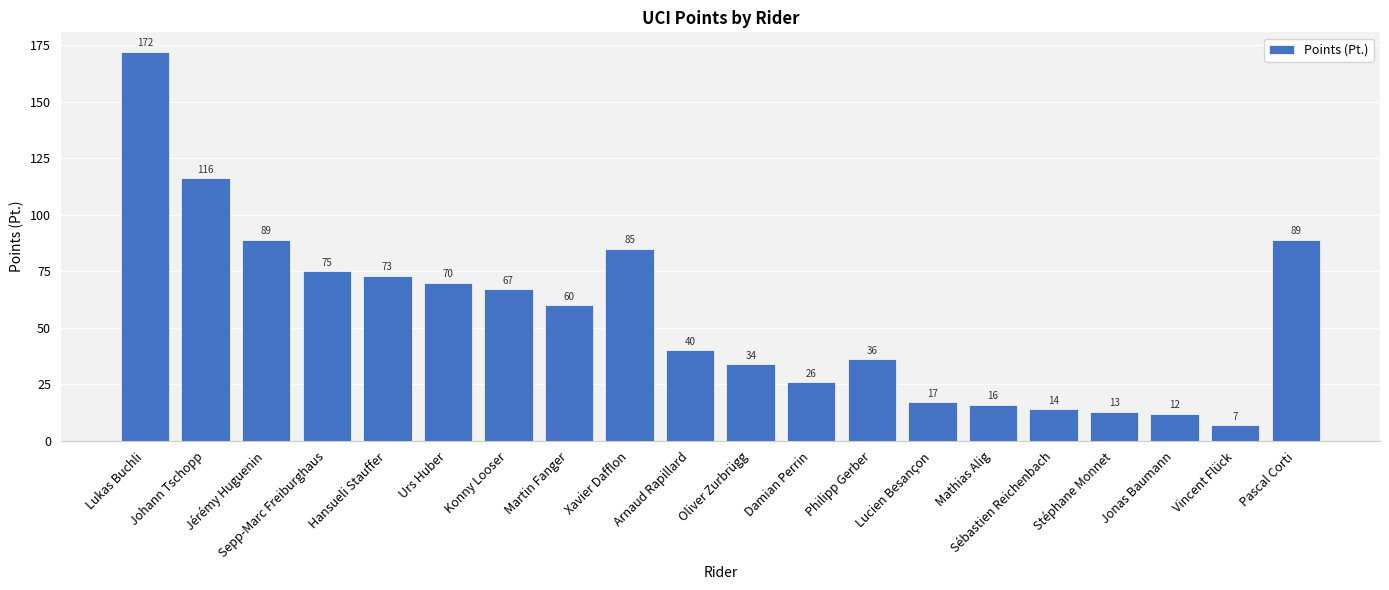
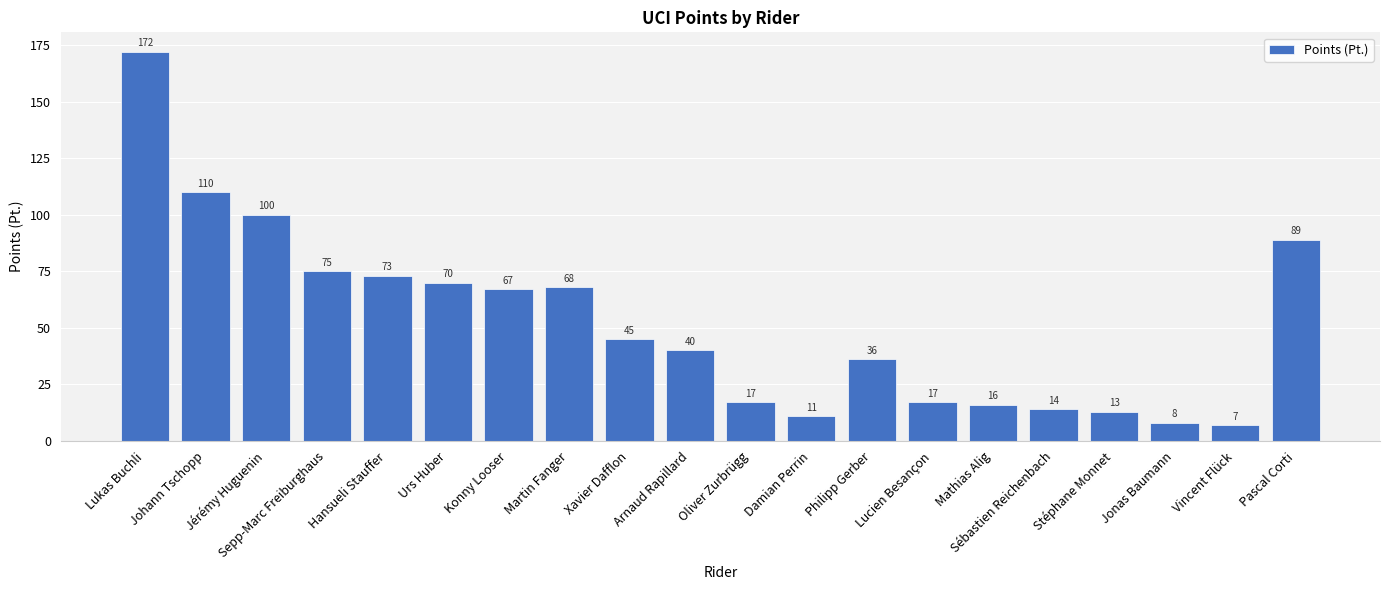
  {
    "Lukas Buchli": 172,
-   "Johann Tschopp": 116,
-   "Jérémy Huguenin": 89,
+   "Johann Tschopp": 110,
+   "Jérémy Huguenin": 100,
    "Sepp-Marc Freiburghaus": 75,
    "Hansueli Stauffer": 73,
    "Urs Huber": 70,
    "Konny Looser": 67,
-   "Martin Fanger": 60,
-   "Xavier Dafflon": 85,
+   "Martin Fanger": 68,
+   "Xavier Dafflon": 45,
    "Arnaud Rapillard": 40,
-   "Oliver Zurbrügg": 34,
-   "Damian Perrin": 26,
+   "Oliver Zurbrügg": 17,
+   "Damian Perrin": 11,
    "Philipp Gerber": 36,
    "Lucien Besançon": 17,
    "Mathias Alig": 16,
    "Sébastien Reichenbach": 14,
    "Stéphane Monnet": 13,
-   "Jonas Baumann": 12,
+   "Jonas Baumann": 8,
    "Vincent Flück": 7,
    "Pascal Corti": 89
  }
